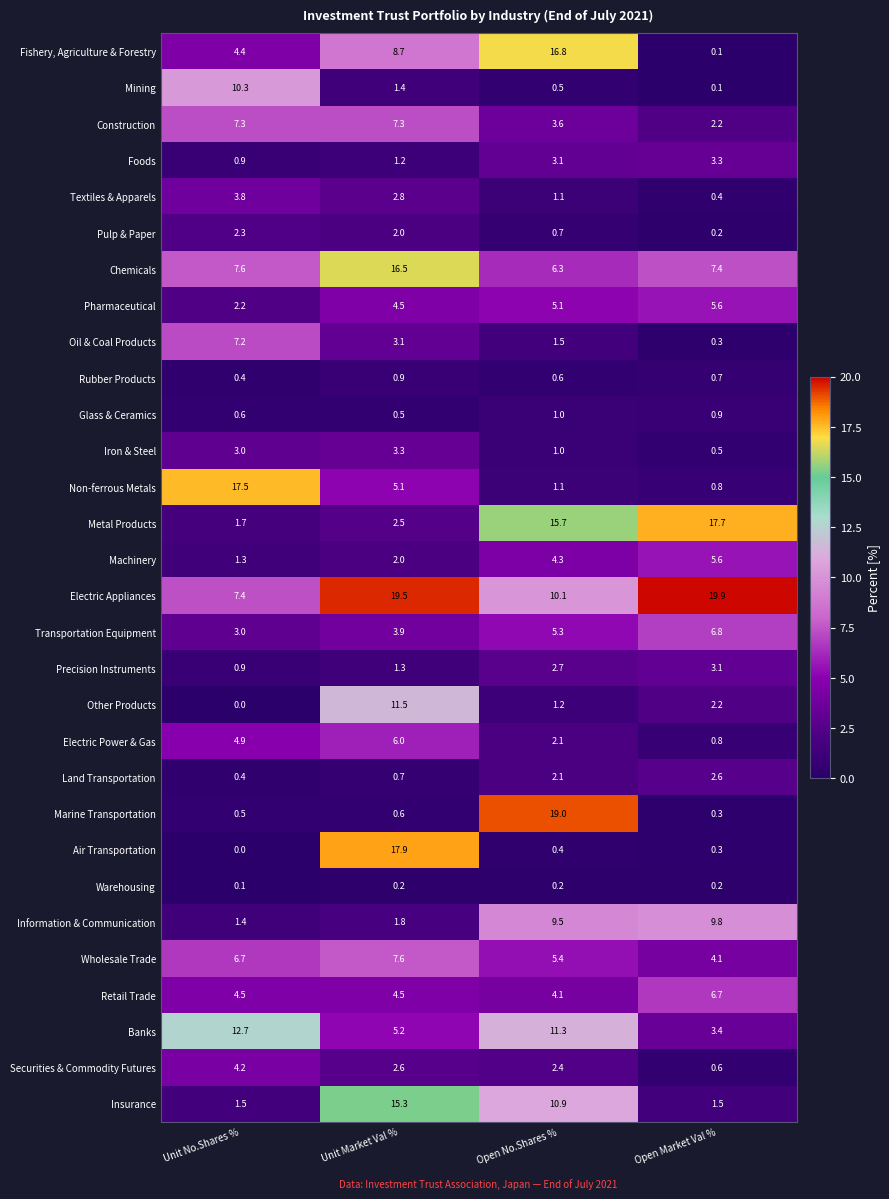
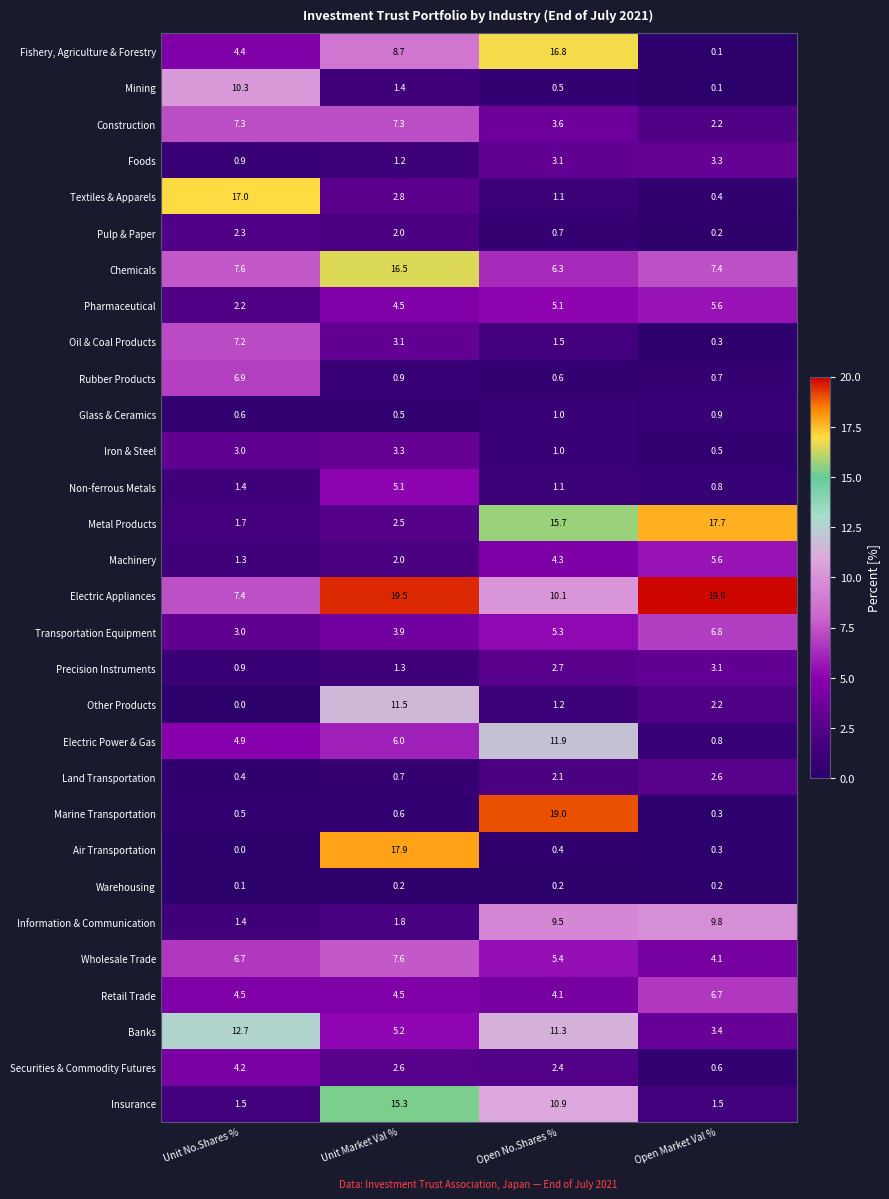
  {
    "Fishery, Agriculture & Forestry": {
      "Unit No.Shares %": 4.4,
      "Unit Market Val %": 8.7,
      "Open No.Shares %": 16.8,
      "Open Market Val %": 0.1
    },
    "Mining": {
      "Unit No.Shares %": 10.3,
      "Unit Market Val %": 1.4,
      "Open No.Shares %": 0.5,
      "Open Market Val %": 0.1
    },
    "Construction": {
      "Unit No.Shares %": 7.3,
      "Unit Market Val %": 7.3,
      "Open No.Shares %": 3.6,
      "Open Market Val %": 2.2
    },
    "Foods": {
      "Unit No.Shares %": 0.9,
      "Unit Market Val %": 1.2,
      "Open No.Shares %": 3.1,
      "Open Market Val %": 3.3
    },
    "Textiles & Apparels": {
-     "Unit No.Shares %": 3.8,
+     "Unit No.Shares %": 17.0,
      "Unit Market Val %": 2.8,
      "Open No.Shares %": 1.1,
      "Open Market Val %": 0.4
    },
    "Pulp & Paper": {
      "Unit No.Shares %": 2.3,
      "Unit Market Val %": 2.0,
      "Open No.Shares %": 0.7,
      "Open Market Val %": 0.2
    },
    "Chemicals": {
      "Unit No.Shares %": 7.6,
      "Unit Market Val %": 16.5,
      "Open No.Shares %": 6.3,
      "Open Market Val %": 7.4
    },
    "Pharmaceutical": {
      "Unit No.Shares %": 2.2,
      "Unit Market Val %": 4.5,
      "Open No.Shares %": 5.1,
      "Open Market Val %": 5.6
    },
    "Oil & Coal Products": {
      "Unit No.Shares %": 7.2,
      "Unit Market Val %": 3.1,
      "Open No.Shares %": 1.5,
      "Open Market Val %": 0.3
    },
    "Rubber Products": {
-     "Unit No.Shares %": 0.4,
+     "Unit No.Shares %": 6.9,
      "Unit Market Val %": 0.9,
      "Open No.Shares %": 0.6,
      "Open Market Val %": 0.7
    },
    "Glass & Ceramics": {
      "Unit No.Shares %": 0.6,
      "Unit Market Val %": 0.5,
      "Open No.Shares %": 1.0,
      "Open Market Val %": 0.9
    },
    "Iron & Steel": {
      "Unit No.Shares %": 3.0,
      "Unit Market Val %": 3.3,
      "Open No.Shares %": 1.0,
      "Open Market Val %": 0.5
    },
    "Non-ferrous Metals": {
-     "Unit No.Shares %": 17.5,
+     "Unit No.Shares %": 1.4,
      "Unit Market Val %": 5.1,
      "Open No.Shares %": 1.1,
      "Open Market Val %": 0.8
    },
    "Metal Products": {
      "Unit No.Shares %": 1.7,
      "Unit Market Val %": 2.5,
      "Open No.Shares %": 15.7,
      "Open Market Val %": 17.7
    },
    "Machinery": {
      "Unit No.Shares %": 1.3,
      "Unit Market Val %": 2.0,
      "Open No.Shares %": 4.3,
      "Open Market Val %": 5.6
    },
    "Electric Appliances": {
      "Unit No.Shares %": 7.4,
      "Unit Market Val %": 19.5,
      "Open No.Shares %": 10.1,
      "Open Market Val %": 19.9
    },
    "Transportation Equipment": {
      "Unit No.Shares %": 3.0,
      "Unit Market Val %": 3.9,
      "Open No.Shares %": 5.3,
      "Open Market Val %": 6.8
    },
    "Precision Instruments": {
      "Unit No.Shares %": 0.9,
      "Unit Market Val %": 1.3,
      "Open No.Shares %": 2.7,
      "Open Market Val %": 3.1
    },
    "Other Products": {
      "Unit No.Shares %": 0.0,
      "Unit Market Val %": 11.5,
      "Open No.Shares %": 1.2,
      "Open Market Val %": 2.2
    },
    "Electric Power & Gas": {
      "Unit No.Shares %": 4.9,
      "Unit Market Val %": 6.0,
-     "Open No.Shares %": 2.1,
+     "Open No.Shares %": 11.9,
      "Open Market Val %": 0.8
    },
    "Land Transportation": {
      "Unit No.Shares %": 0.4,
      "Unit Market Val %": 0.7,
      "Open No.Shares %": 2.1,
      "Open Market Val %": 2.6
    },
    "Marine Transportation": {
      "Unit No.Shares %": 0.5,
      "Unit Market Val %": 0.6,
      "Open No.Shares %": 19.0,
      "Open Market Val %": 0.3
    },
    "Air Transportation": {
      "Unit No.Shares %": 0.0,
      "Unit Market Val %": 17.9,
      "Open No.Shares %": 0.4,
      "Open Market Val %": 0.3
    },
    "Warehousing": {
      "Unit No.Shares %": 0.1,
      "Unit Market Val %": 0.2,
      "Open No.Shares %": 0.2,
      "Open Market Val %": 0.2
    },
    "Information & Communication": {
      "Unit No.Shares %": 1.4,
      "Unit Market Val %": 1.8,
      "Open No.Shares %": 9.5,
      "Open Market Val %": 9.8
    },
    "Wholesale Trade": {
      "Unit No.Shares %": 6.7,
      "Unit Market Val %": 7.6,
      "Open No.Shares %": 5.4,
      "Open Market Val %": 4.1
    },
    "Retail Trade": {
      "Unit No.Shares %": 4.5,
      "Unit Market Val %": 4.5,
      "Open No.Shares %": 4.1,
      "Open Market Val %": 6.7
    },
    "Banks": {
      "Unit No.Shares %": 12.7,
      "Unit Market Val %": 5.2,
      "Open No.Shares %": 11.3,
      "Open Market Val %": 3.4
    },
    "Securities & Commodity Futures": {
      "Unit No.Shares %": 4.2,
      "Unit Market Val %": 2.6,
      "Open No.Shares %": 2.4,
      "Open Market Val %": 0.6
    },
    "Insurance": {
      "Unit No.Shares %": 1.5,
      "Unit Market Val %": 15.3,
      "Open No.Shares %": 10.9,
      "Open Market Val %": 1.5
    }
  }
